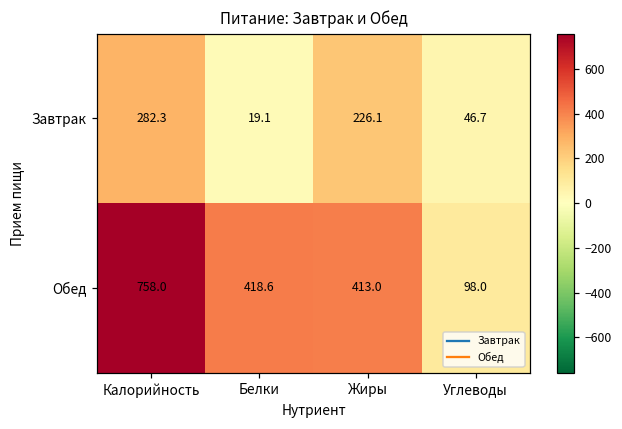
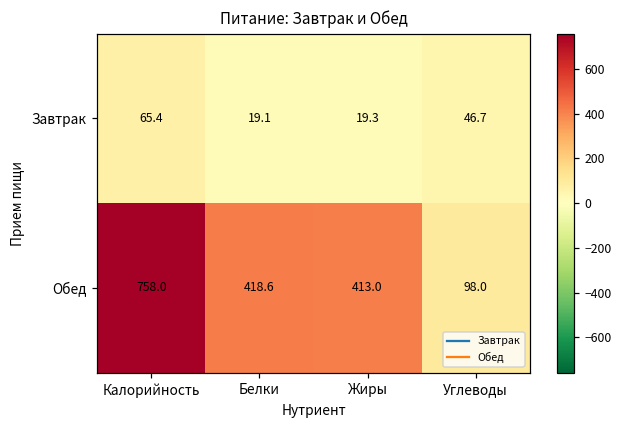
  {
    "Завтрак": {
-     "Калорийность": 282.3,
+     "Калорийность": 65.4,
      "Белки": 19.1,
-     "Жиры": 226.1,
+     "Жиры": 19.3,
      "Углеводы": 46.7
    },
    "Обед": {
      "Калорийность": 758.0,
      "Белки": 418.6,
      "Жиры": 413.0,
      "Углеводы": 98.0
    }
  }
